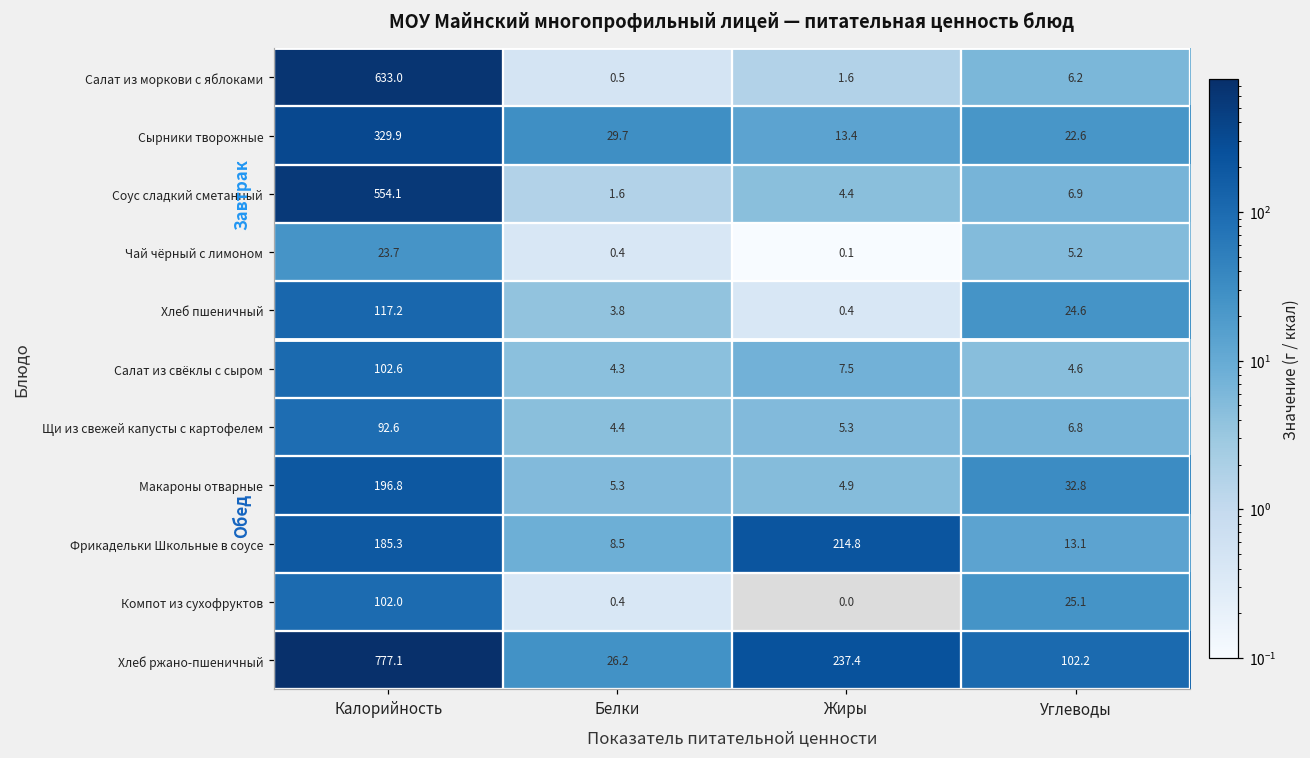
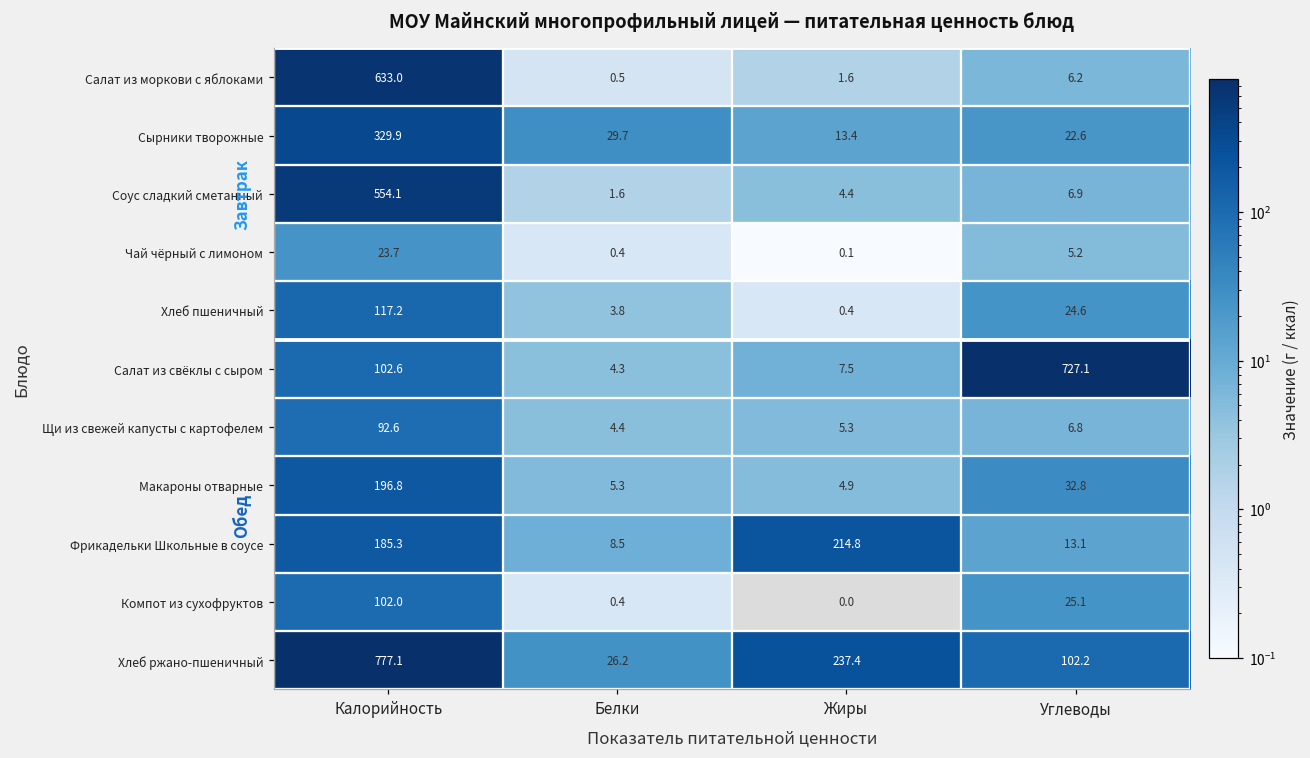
  {
    "Салат из моркови с яблоками": {
      "Калорийность": 633.0,
      "Белки": 0.5,
      "Жиры": 1.6,
      "Углеводы": 6.2
    },
    "Сырники творожные": {
      "Калорийность": 329.9,
      "Белки": 29.7,
      "Жиры": 13.4,
      "Углеводы": 22.6
    },
    "Соус сладкий сметанный": {
      "Калорийность": 554.1,
      "Белки": 1.6,
      "Жиры": 4.4,
      "Углеводы": 6.9
    },
    "Чай чёрный с лимоном": {
      "Калорийность": 23.7,
      "Белки": 0.4,
      "Жиры": 0.1,
      "Углеводы": 5.2
    },
    "Хлеб пшеничный": {
      "Калорийность": 117.2,
      "Белки": 3.8,
      "Жиры": 0.4,
      "Углеводы": 24.6
    },
    "Салат из свёклы с сыром": {
      "Калорийность": 102.6,
      "Белки": 4.3,
      "Жиры": 7.5,
-     "Углеводы": 4.6
+     "Углеводы": 727.1
    },
    "Щи из свежей капусты с картофелем": {
      "Калорийность": 92.6,
      "Белки": 4.4,
      "Жиры": 5.3,
      "Углеводы": 6.8
    },
    "Макароны отварные": {
      "Калорийность": 196.8,
      "Белки": 5.3,
      "Жиры": 4.9,
      "Углеводы": 32.8
    },
    "Фрикадельки Школьные в соусе": {
      "Калорийность": 185.3,
      "Белки": 8.5,
      "Жиры": 214.8,
      "Углеводы": 13.1
    },
    "Компот из сухофруктов": {
      "Калорийность": 102.0,
      "Белки": 0.4,
      "Жиры": 0.0,
      "Углеводы": 25.1
    },
    "Хлеб ржано-пшеничный": {
      "Калорийность": 777.1,
      "Белки": 26.2,
      "Жиры": 237.4,
      "Углеводы": 102.2
    }
  }
